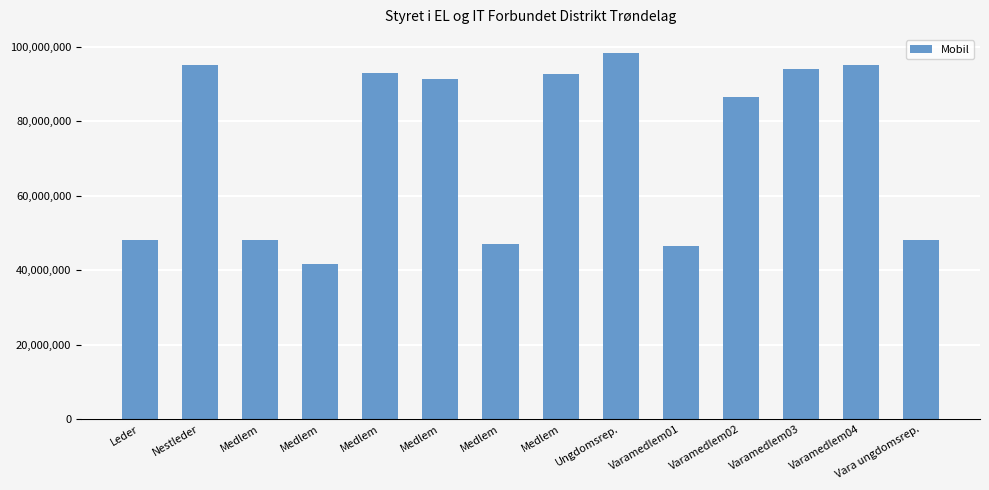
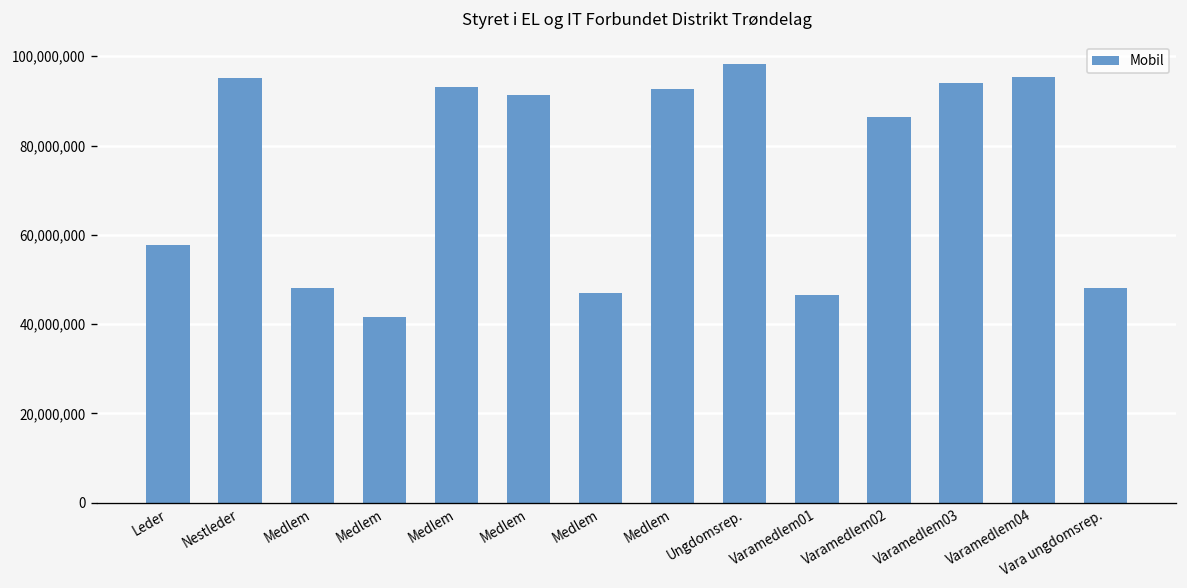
  {
-   "Leder": "48,000,000",
+   "Leder": "58,000,000",
    "Nestleder": "95,000,000",
    "Ungdomsrep.": "98,000,000",
    "Varamedlem01": "47,000,000",
    "Varamedlem02": "86,000,000",
    "Varamedlem03": "94,000,000",
    "Varamedlem04": "95,000,000",
    "Vara ungdomsrep.": "48,000,000"
  }
